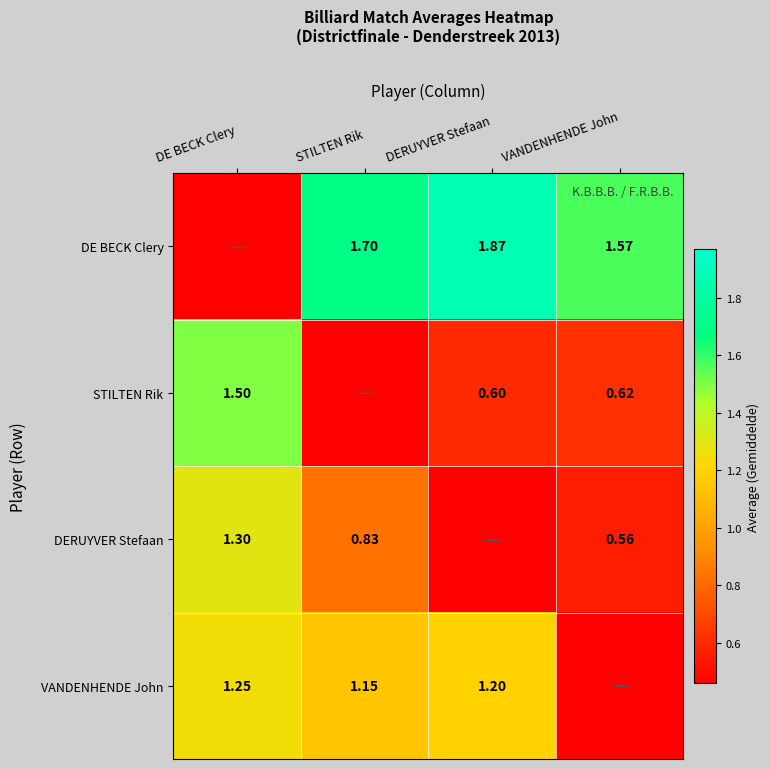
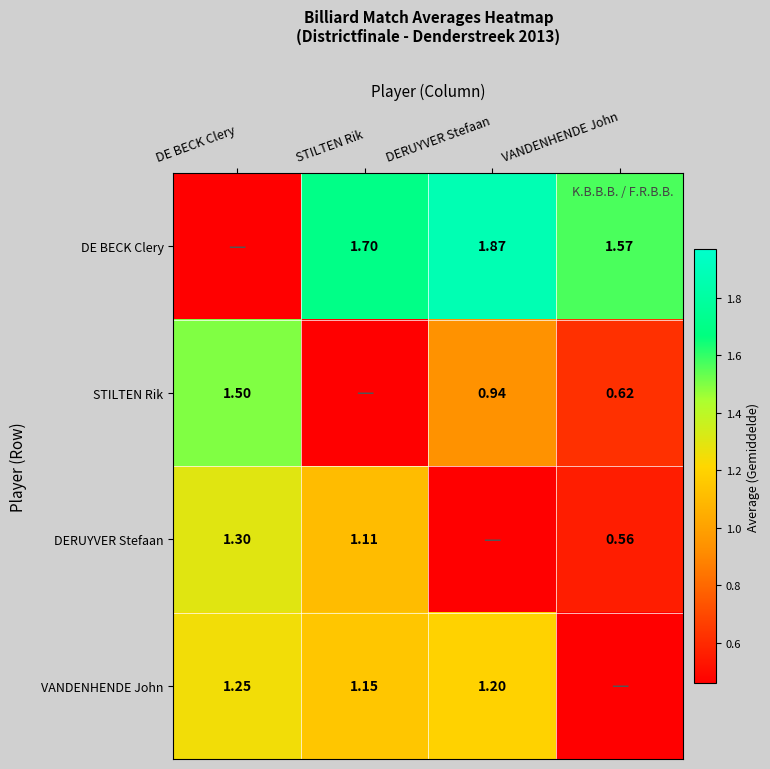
  {
    "DE BECK Clery": {
      "STILTEN Rik": 1.70,
      "DERUYVER Stefaan": 1.87
    },
    "STILTEN Rik": {
      "DE BECK Clery": 1.50,
-     "DERUYVER Stefaan": 0.60,
+     "DERUYVER Stefaan": 0.94,
      "VANDENHENDE John": 0.62
    },
    "DERUYVER Stefaan": {
      "DE BECK Clery": 1.30,
-     "STILTEN Rik": 0.83,
+     "STILTEN Rik": 1.11,
      "VANDENHENDE John": 0.56
    },
    "VANDENHENDE John": {
      "DE BECK Clery": 1.25,
      "STILTEN Rik": 1.15,
      "DERUYVER Stefaan": 1.20
    }
  }
